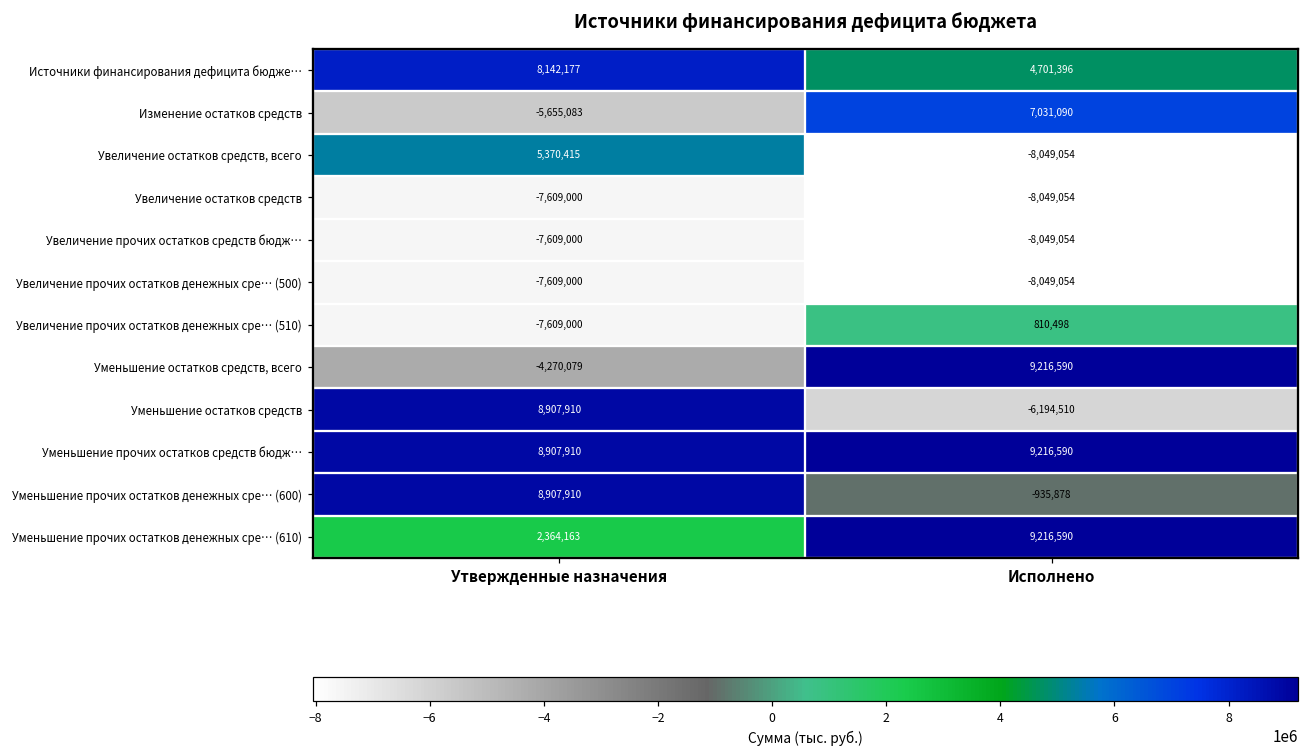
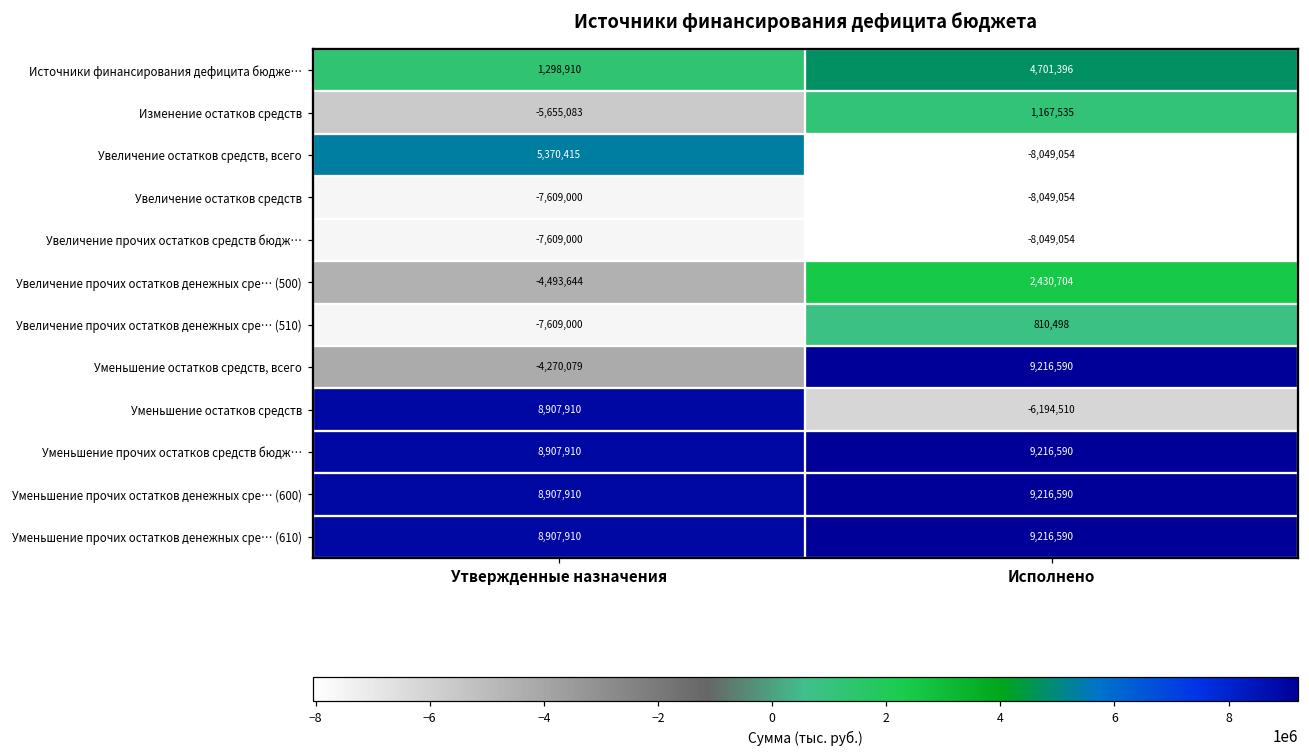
  {
    "Источники финансирования дефицита бюдже…": {
-     "Утвержденные назначения": "8,142,177",
+     "Утвержденные назначения": "1,298,910",
      "Исполнено": "4,701,396"
    },
    "Изменение остатков средств": {
      "Утвержденные назначения": "-5,655,083",
-     "Исполнено": "7,031,090"
+     "Исполнено": "1,167,535"
    },
    "Увеличение остатков средств, всего": {
      "Утвержденные назначения": "5,370,415",
      "Исполнено": "-8,049,054"
    },
    "Увеличение остатков средств": {
      "Утвержденные назначения": "-7,609,000",
      "Исполнено": "-8,049,054"
    },
    "Увеличение прочих остатков средств бюдж…": {
      "Утвержденные назначения": "-7,609,000",
      "Исполнено": "-8,049,054"
    },
    "Увеличение прочих остатков денежных сре… (500)": {
-     "Утвержденные назначения": "-7,609,000",
-     "Исполнено": "-8,049,054"
+     "Утвержденные назначения": "-4,493,644",
+     "Исполнено": "2,430,704"
    },
    "Увеличение прочих остатков денежных сре… (510)": {
      "Утвержденные назначения": "-7,609,000",
      "Исполнено": "810,498"
    },
    "Уменьшение остатков средств, всего": {
      "Утвержденные назначения": "-4,270,079",
      "Исполнено": "9,216,590"
    },
    "Уменьшение остатков средств": {
      "Утвержденные назначения": "8,907,910",
      "Исполнено": "-6,194,510"
    },
    "Уменьшение прочих остатков средств бюдж…": {
      "Утвержденные назначения": "8,907,910",
      "Исполнено": "9,216,590"
    },
    "Уменьшение прочих остатков денежных сре… (600)": {
      "Утвержденные назначения": "8,907,910",
-     "Исполнено": "-935,878"
+     "Исполнено": "9,216,590"
    },
    "Уменьшение прочих остатков денежных сре… (610)": {
-     "Утвержденные назначения": "2,364,163",
+     "Утвержденные назначения": "8,907,910",
      "Исполнено": "9,216,590"
    }
  }
